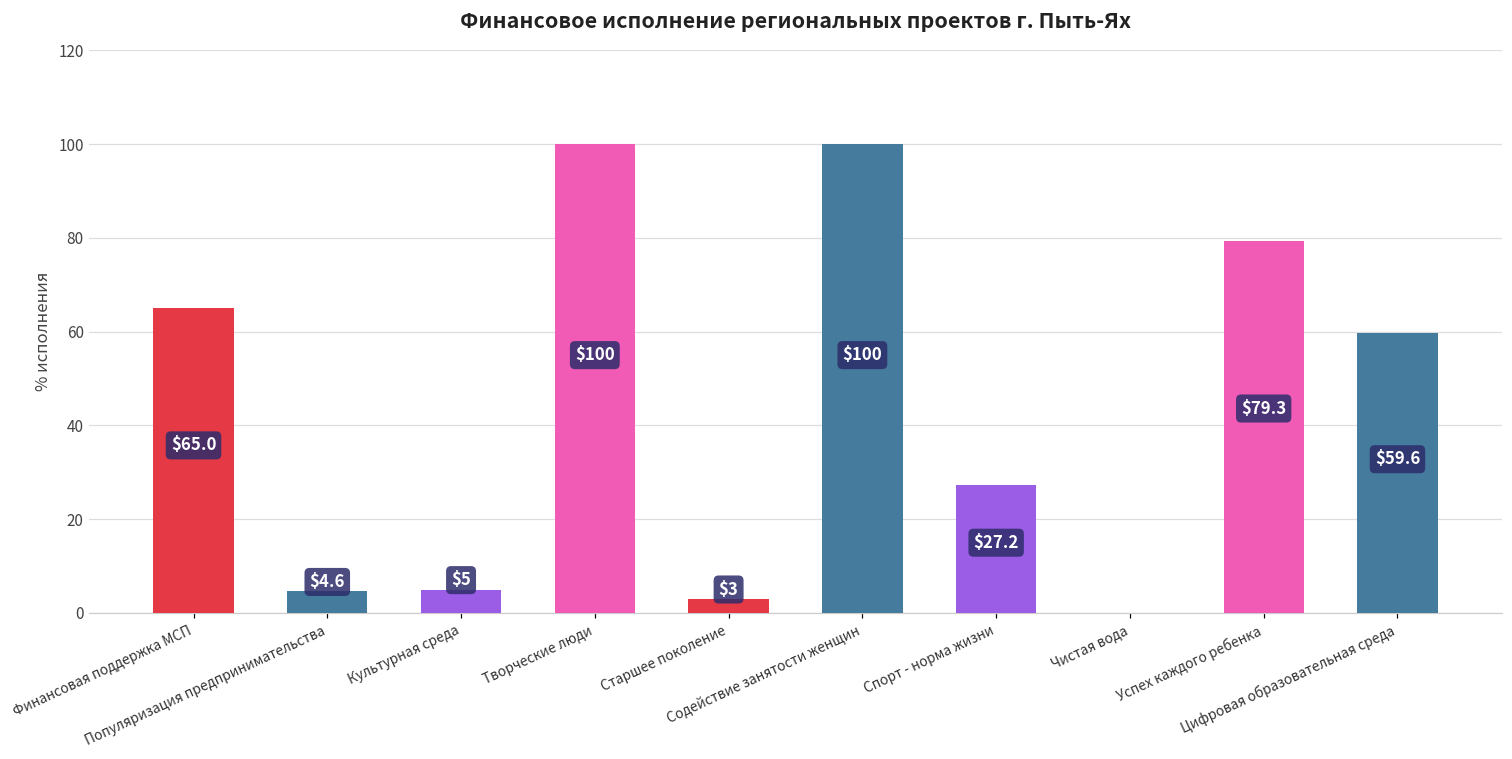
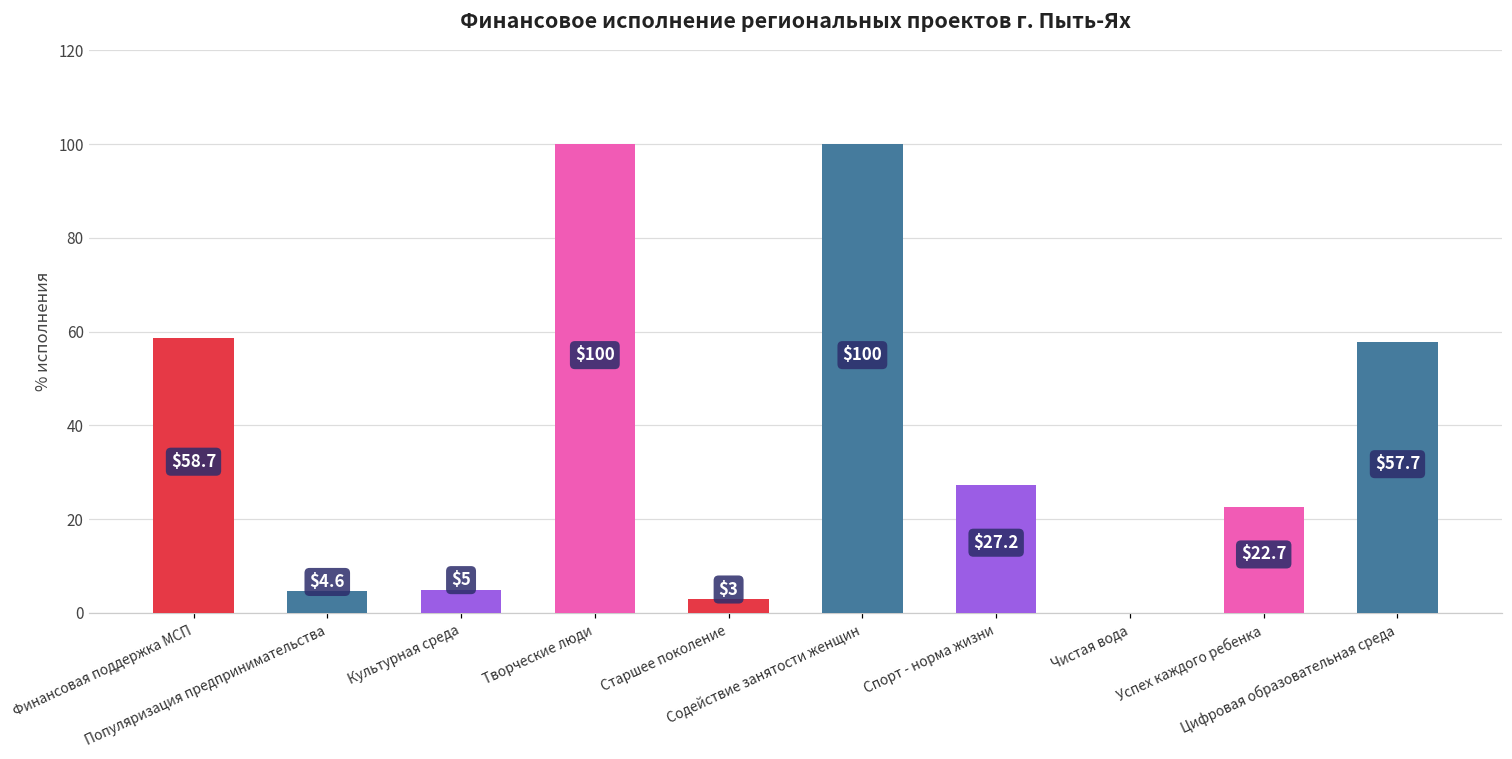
  {
-   "Финансовая поддержка МСП": "$65.0",
-   "Успех каждого ребенка": "$79.3",
-   "Цифровая образовательная среда": "$59.6"
+   "Финансовая поддержка МСП": "$58.7",
+   "Успех каждого ребенка": "$22.7",
+   "Цифровая образовательная среда": "$57.7"
  }
